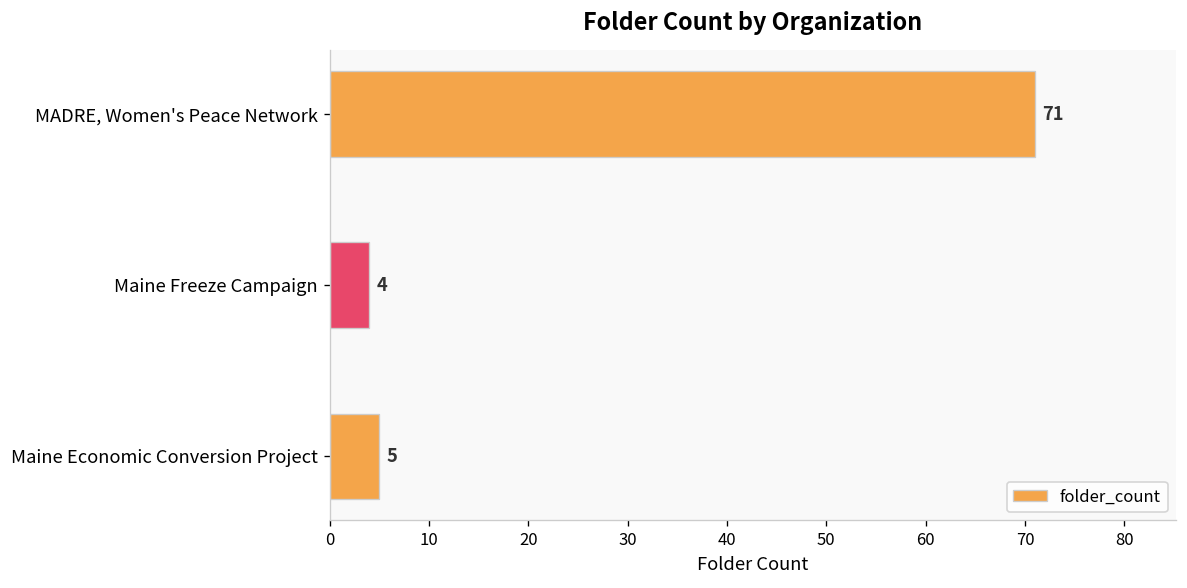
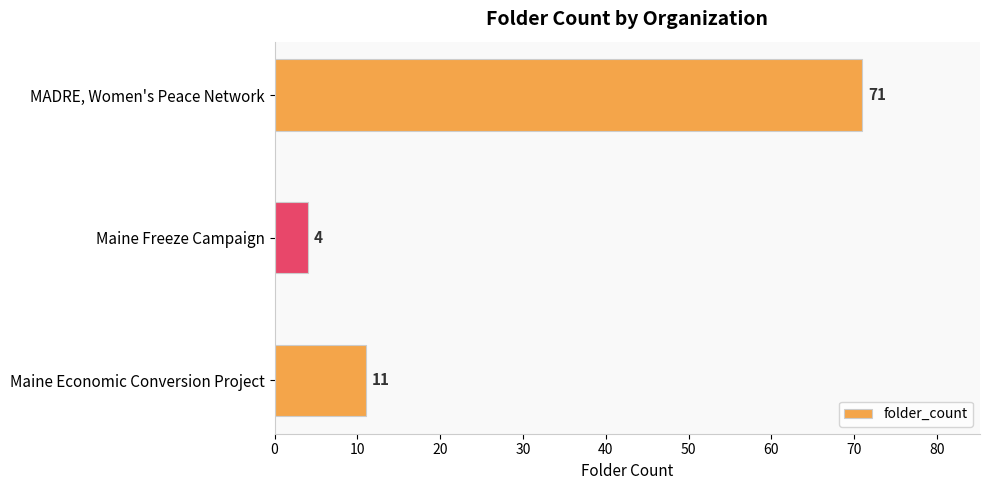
  {
    "MADRE, Women's Peace Network": 71,
    "Maine Freeze Campaign": 4,
-   "Maine Economic Conversion Project": 5
+   "Maine Economic Conversion Project": 11
  }
